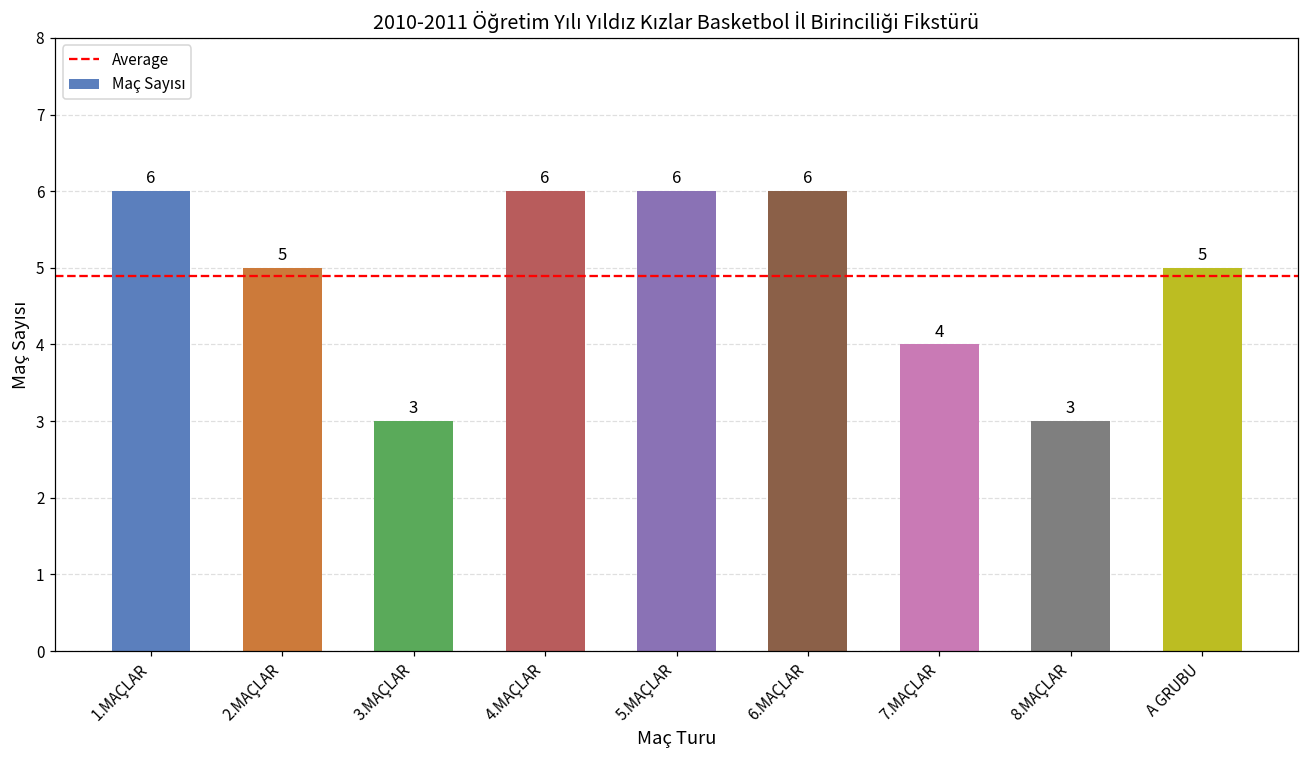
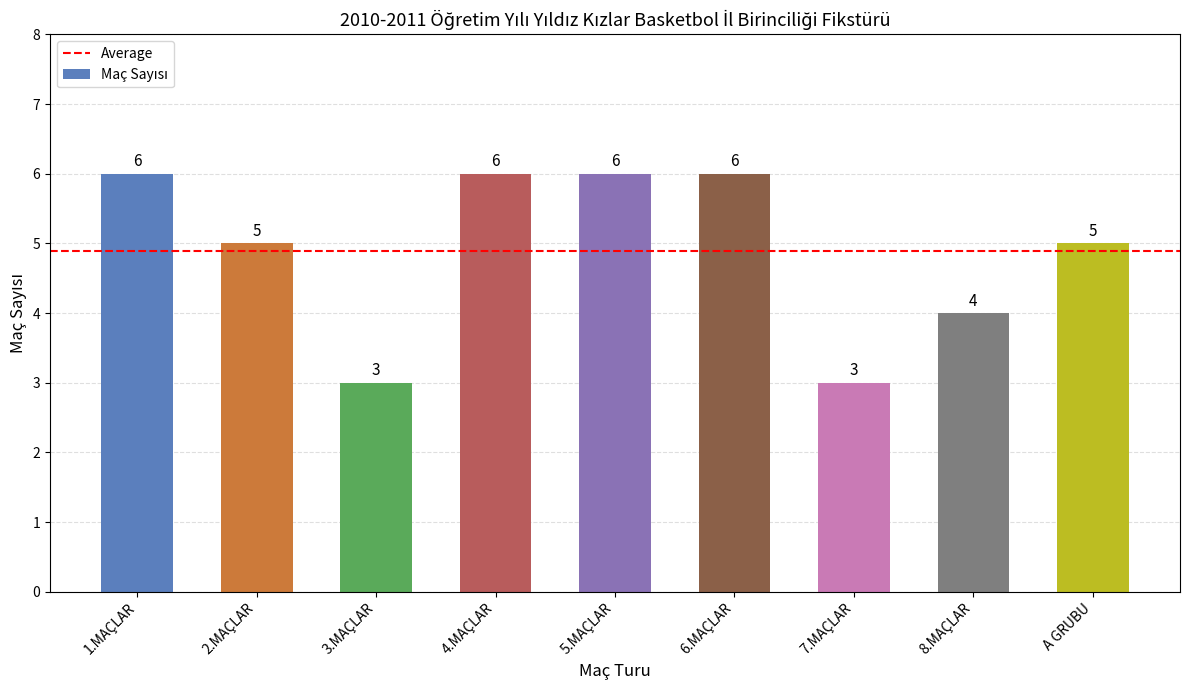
  {
    "1.MAÇLAR": 6,
    "2.MAÇLAR": 5,
    "3.MAÇLAR": 3,
    "4.MAÇLAR": 6,
    "5.MAÇLAR": 6,
    "6.MAÇLAR": 6,
-   "7.MAÇLAR": 4,
-   "8.MAÇLAR": 3,
+   "7.MAÇLAR": 3,
+   "8.MAÇLAR": 4,
    "A GRUBU": 5
  }
